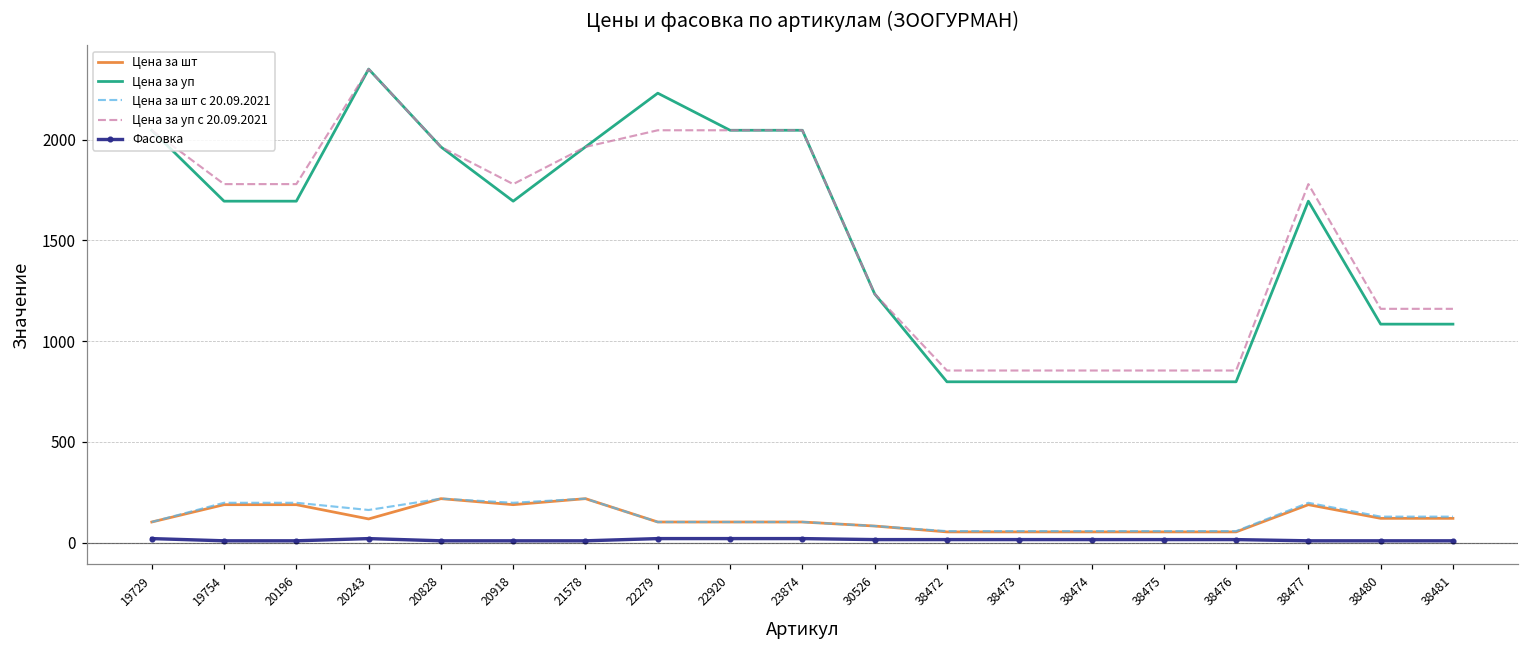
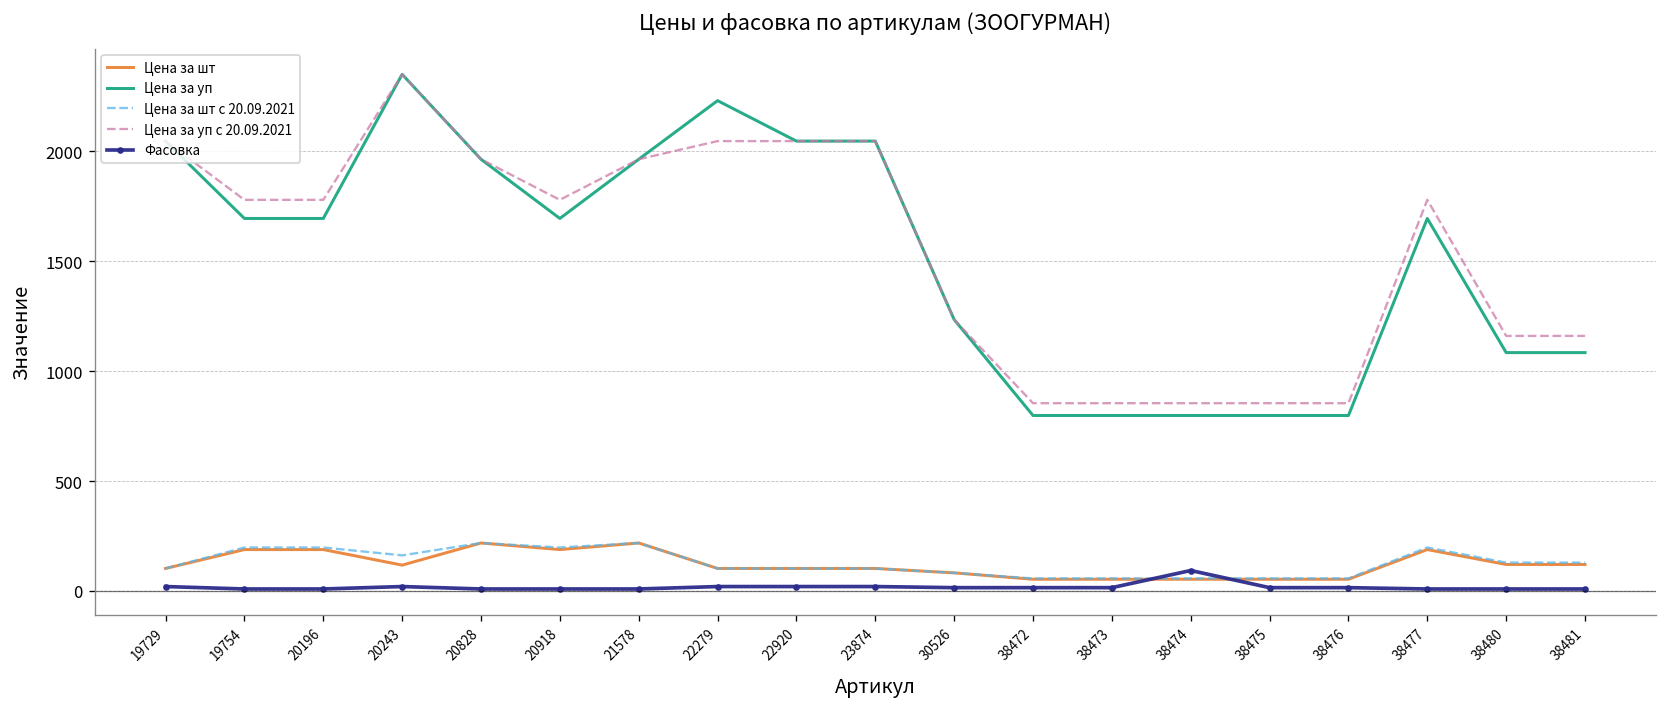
  {
    "Цена за шт": {
      "20243": 120
    },
    "Цена за уп": {
      "19754": 1690,
      "20196": 1690,
      "20918": 1690,
      "22279": 2230,
      "38472": 800,
      "38473": 800,
      "38474": 800,
      "38475": 800,
      "38476": 800,
      "38477": 1690,
      "38480": 1080,
      "38481": 1080
    },
    "Цена за шт с 20.09.2021": {
      "20243": 160
    },
    "Цена за уп с 20.09.2021": {
      "19754": 1780,
      "20196": 1780,
      "20918": 1780,
      "22279": 2050,
      "38472": 850,
      "38473": 850,
      "38474": 850,
      "38475": 850,
      "38476": 850,
      "38477": 1780,
      "38480": 1160,
      "38481": 1160
    },
    "Фасовка": {
      "19729": 20,
      "19754": 10,
      "20196": 10,
      "20243": 20,
      "20828": 10,
      "20918": 10,
      "21578": 10,
      "22279": 20,
      "22920": 20,
      "23874": 20,
      "30526": 20,
      "38472": 20,
      "38473": 20,
-     "38474": 20,
+     "38474": 90,
      "38475": 20,
      "38476": 20,
      "38477": 10,
      "38480": 10,
      "38481": 10
    }
  }
